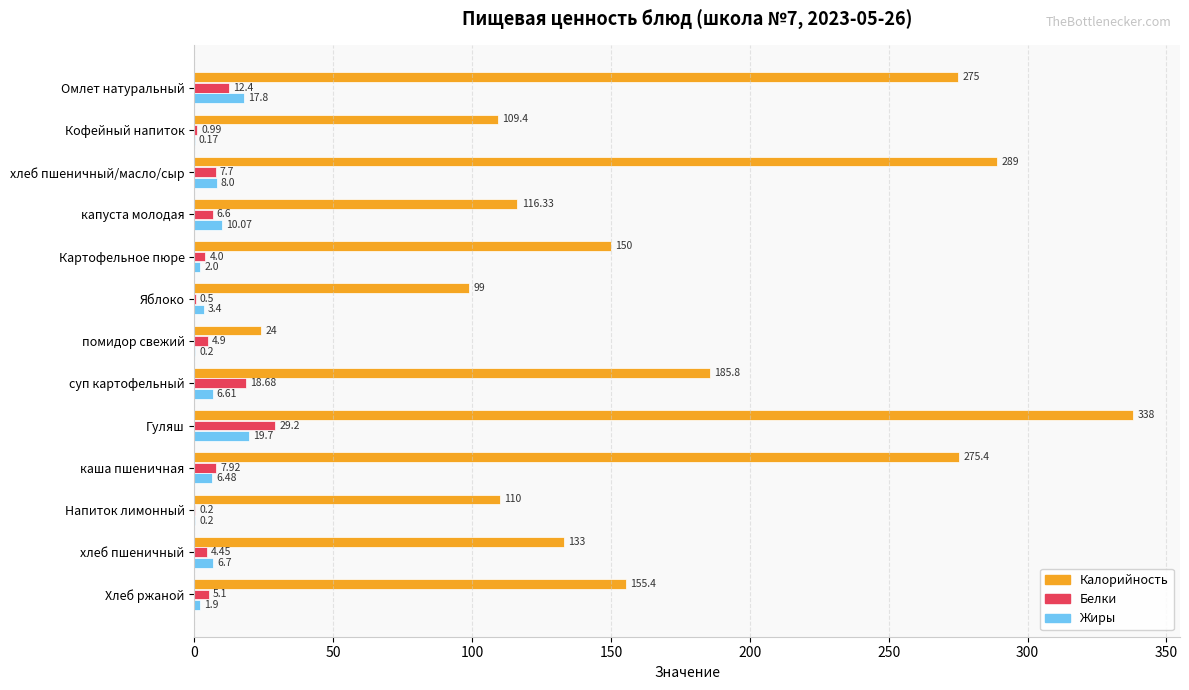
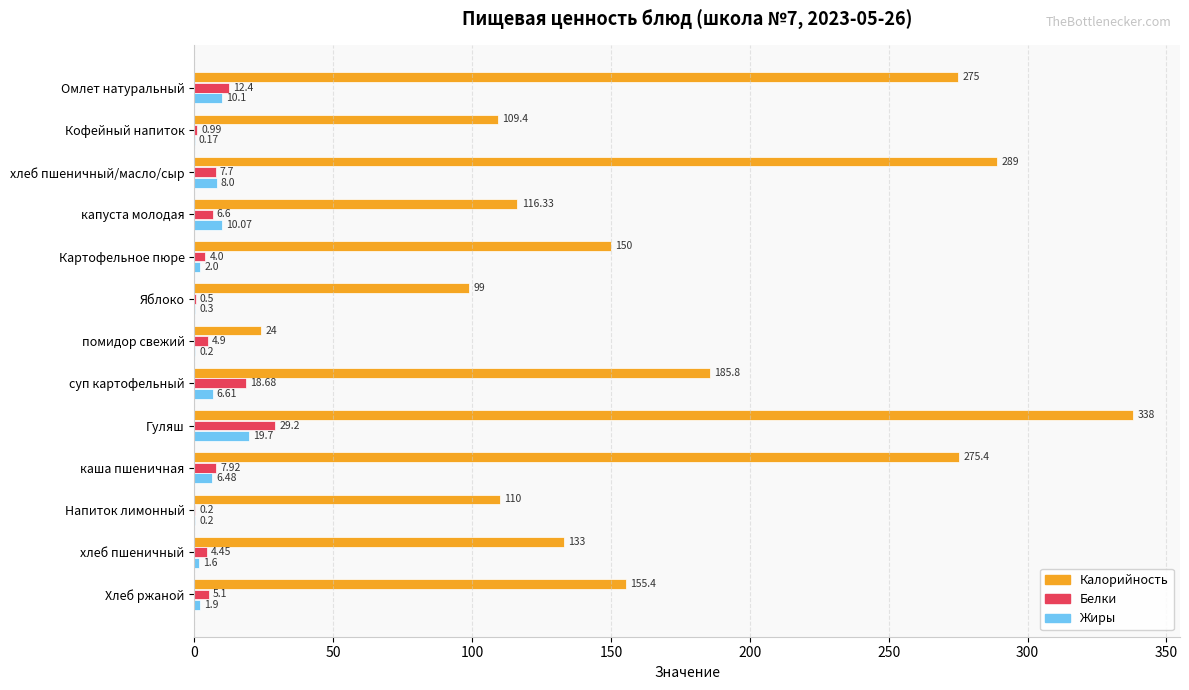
  {
    "Калорийность": {
      "Омлет натуральный": 275,
      "Кофейный напиток": 109.4,
      "хлеб пшеничный/масло/сыр": 289,
      "капуста молодая": 116.33,
      "Картофельное пюре": 150,
      "Яблоко": 99,
      "помидор свежий": 24,
      "суп картофельный": 185.8,
      "Гуляш": 338,
      "каша пшеничная": 275.4,
      "Напиток лимонный": 110,
      "хлеб пшеничный": 133,
      "Хлеб ржаной": 155.4
    },
    "Белки": {
      "Омлет натуральный": 12.4,
      "Кофейный напиток": 0.99,
      "хлеб пшеничный/масло/сыр": 7.7,
      "капуста молодая": 6.6,
      "Картофельное пюре": 4.0,
      "Яблоко": 0.5,
      "помидор свежий": 4.9,
      "суп картофельный": 18.68,
      "Гуляш": 29.2,
      "каша пшеничная": 7.92,
      "Напиток лимонный": 0.2,
      "хлеб пшеничный": 4.45,
      "Хлеб ржаной": 5.1
    },
    "Жиры": {
-     "Омлет натуральный": 17.8,
+     "Омлет натуральный": 10.1,
      "Кофейный напиток": 0.17,
      "хлеб пшеничный/масло/сыр": 8.0,
      "капуста молодая": 10.07,
      "Картофельное пюре": 2.0,
-     "Яблоко": 3.4,
+     "Яблоко": 0.3,
      "помидор свежий": 0.2,
      "суп картофельный": 6.61,
      "Гуляш": 19.7,
      "каша пшеничная": 6.48,
      "Напиток лимонный": 0.2,
-     "хлеб пшеничный": 6.7,
+     "хлеб пшеничный": 1.6,
      "Хлеб ржаной": 1.9
    }
  }
